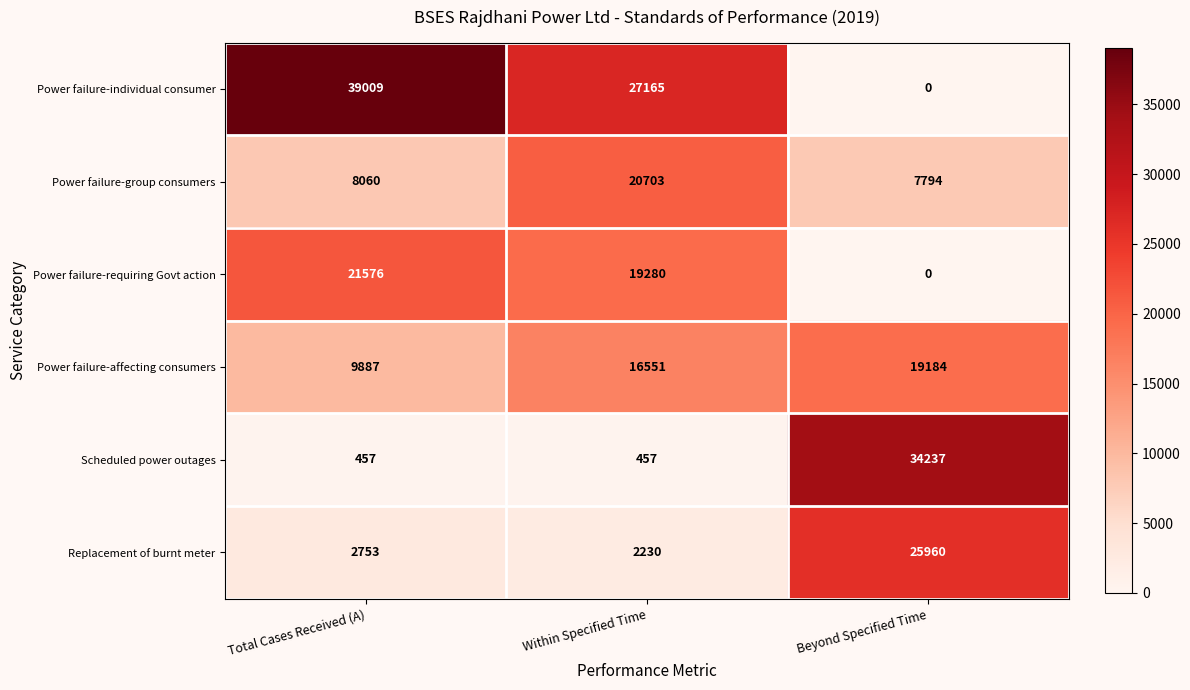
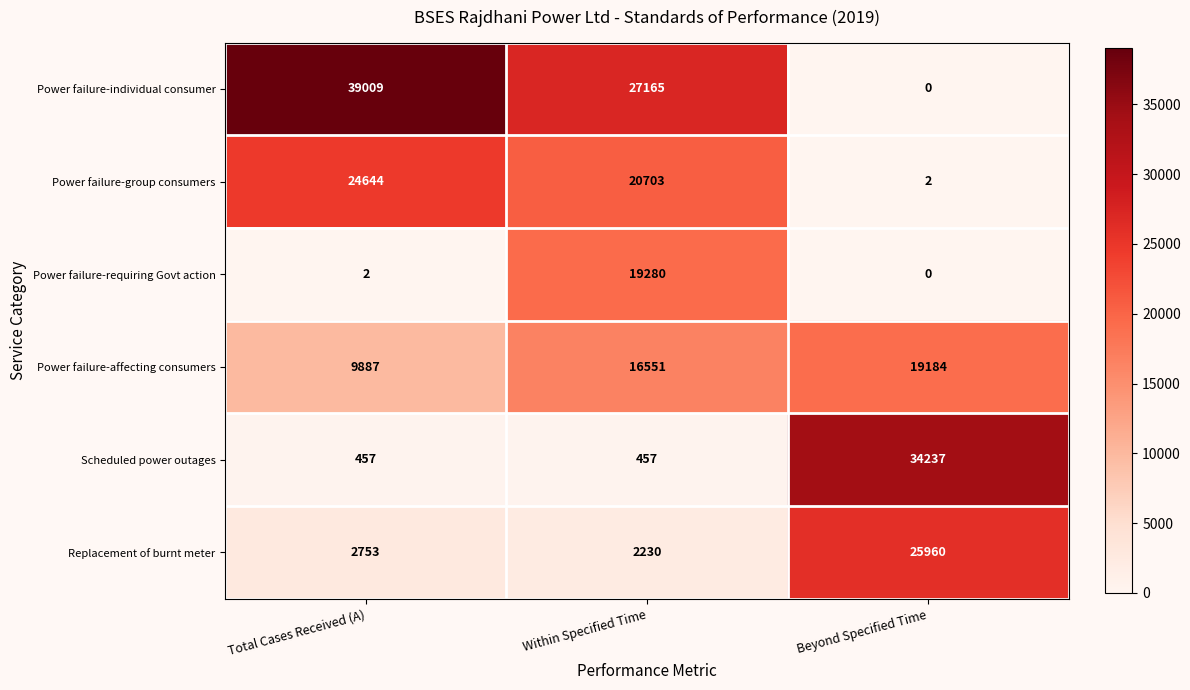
  {
    "Power failure-individual consumer": {
      "Total Cases Received (A)": 39009,
      "Within Specified Time": 27165,
      "Beyond Specified Time": 0
    },
    "Power failure-group consumers": {
-     "Total Cases Received (A)": 8060,
+     "Total Cases Received (A)": 24644,
      "Within Specified Time": 20703,
-     "Beyond Specified Time": 7794
+     "Beyond Specified Time": 2
    },
    "Power failure-requiring Govt action": {
-     "Total Cases Received (A)": 21576,
+     "Total Cases Received (A)": 2,
      "Within Specified Time": 19280,
      "Beyond Specified Time": 0
    },
    "Power failure-affecting consumers": {
      "Total Cases Received (A)": 9887,
      "Within Specified Time": 16551,
      "Beyond Specified Time": 19184
    },
    "Scheduled power outages": {
      "Total Cases Received (A)": 457,
      "Within Specified Time": 457,
      "Beyond Specified Time": 34237
    },
    "Replacement of burnt meter": {
      "Total Cases Received (A)": 2753,
      "Within Specified Time": 2230,
      "Beyond Specified Time": 25960
    }
  }
